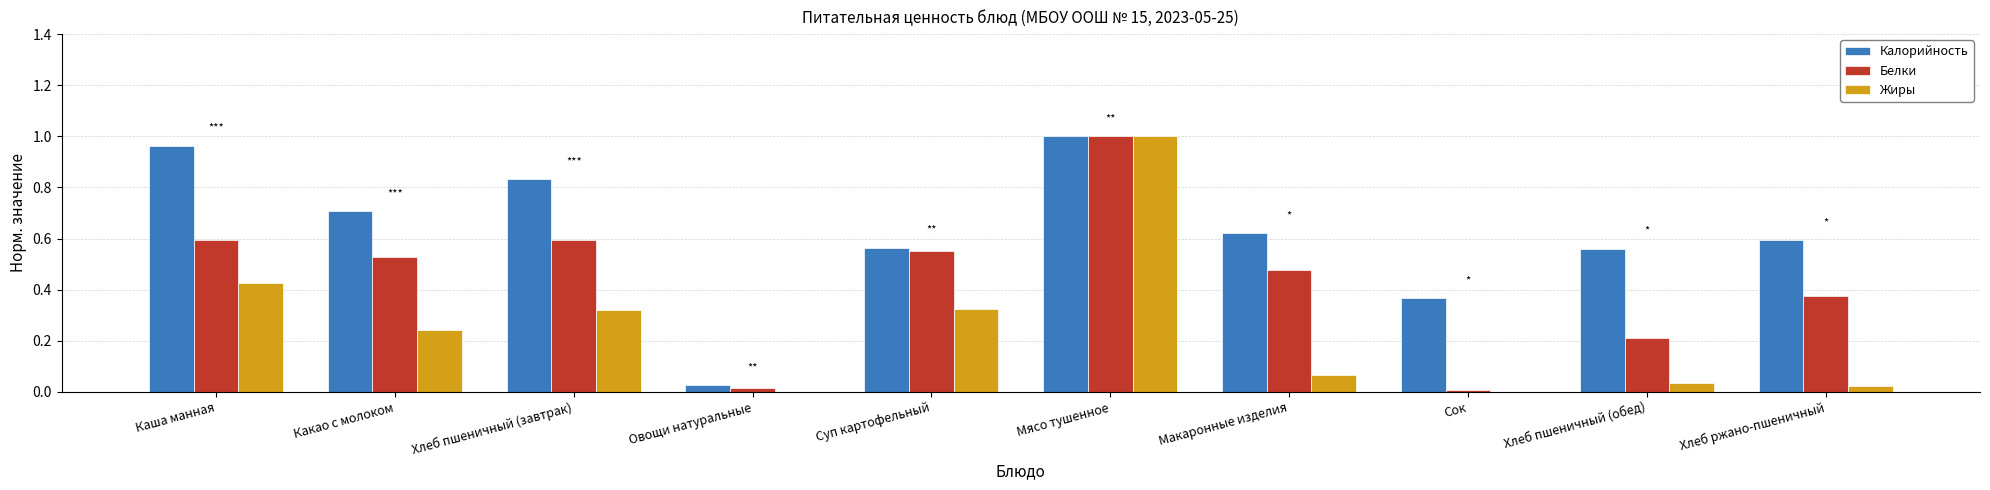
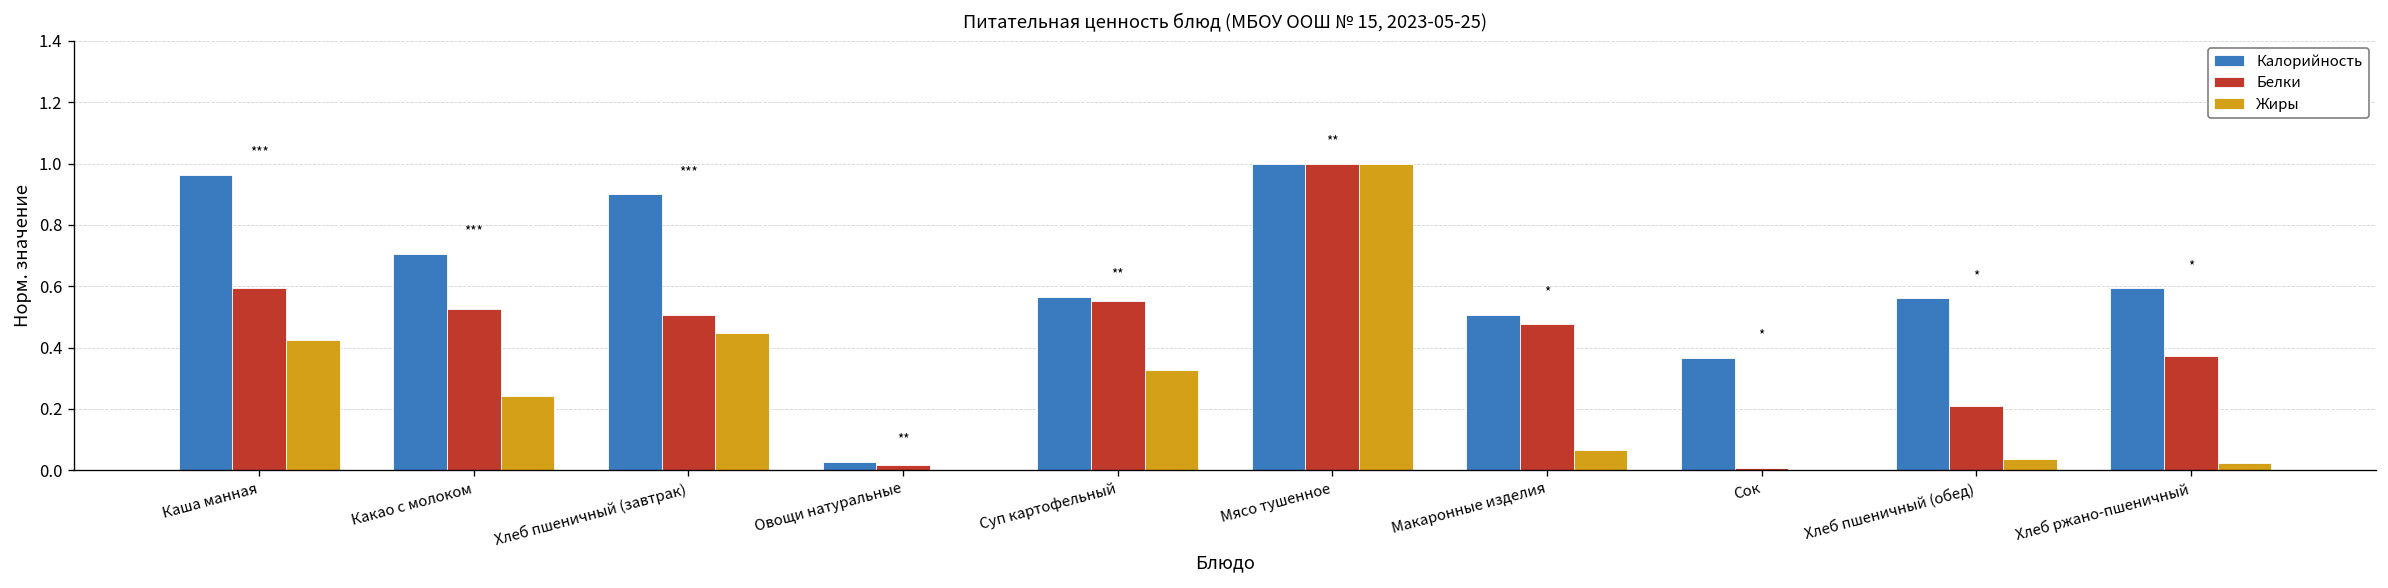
  {
    "Калорийность": {
      "Каша манная": 0.96,
      "Какао с молоком": 0.71,
-     "Хлеб пшеничный (завтрак)": 0.83,
+     "Хлеб пшеничный (завтрак)": 0.90,
      "Овощи натуральные": 0.03,
      "Суп картофельный": 0.56,
      "Мясо тушенное": 1.00,
-     "Макаронные изделия": 0.62,
+     "Макаронные изделия": 0.51,
      "Сок": 0.37,
      "Хлеб пшеничный (обед)": 0.56,
      "Хлеб ржано-пшеничный": 0.59
    },
    "Белки": {
      "Каша манная": 0.60,
      "Какао с молоком": 0.53,
-     "Хлеб пшеничный (завтрак)": 0.59,
+     "Хлеб пшеничный (завтрак)": 0.51,
      "Овощи натуральные": 0.02,
      "Суп картофельный": 0.55,
      "Мясо тушенное": 1.00,
      "Макаронные изделия": 0.48,
      "Хлеб пшеничный (обед)": 0.21,
      "Хлеб ржано-пшеничный": 0.37
    },
    "Жиры": {
      "Каша манная": 0.43,
      "Какао с молоком": 0.24,
-     "Хлеб пшеничный (завтрак)": 0.32,
+     "Хлеб пшеничный (завтрак)": 0.45,
      "Овощи натуральные": 0.00,
      "Суп картофельный": 0.33,
      "Мясо тушенное": 1.00,
      "Макаронные изделия": 0.07,
      "Сок": 0.00,
      "Хлеб пшеничный (обед)": 0.04,
      "Хлеб ржано-пшеничный": 0.02
    }
  }
